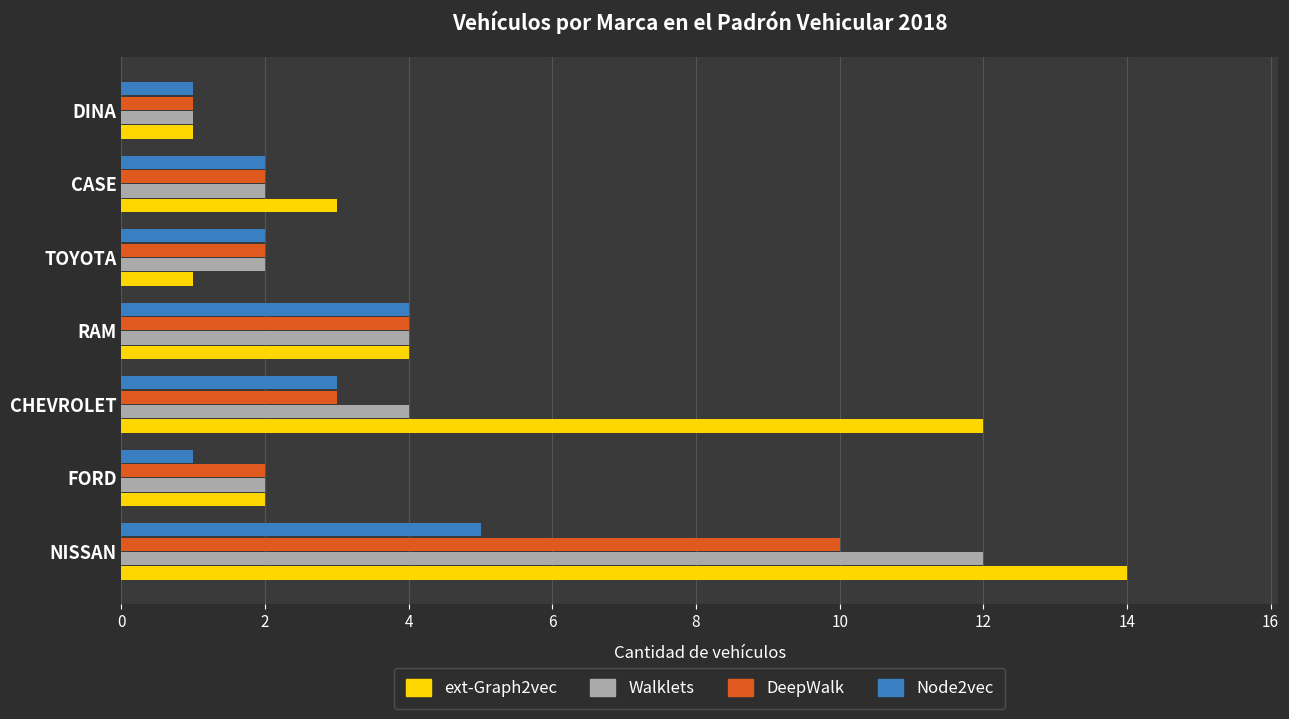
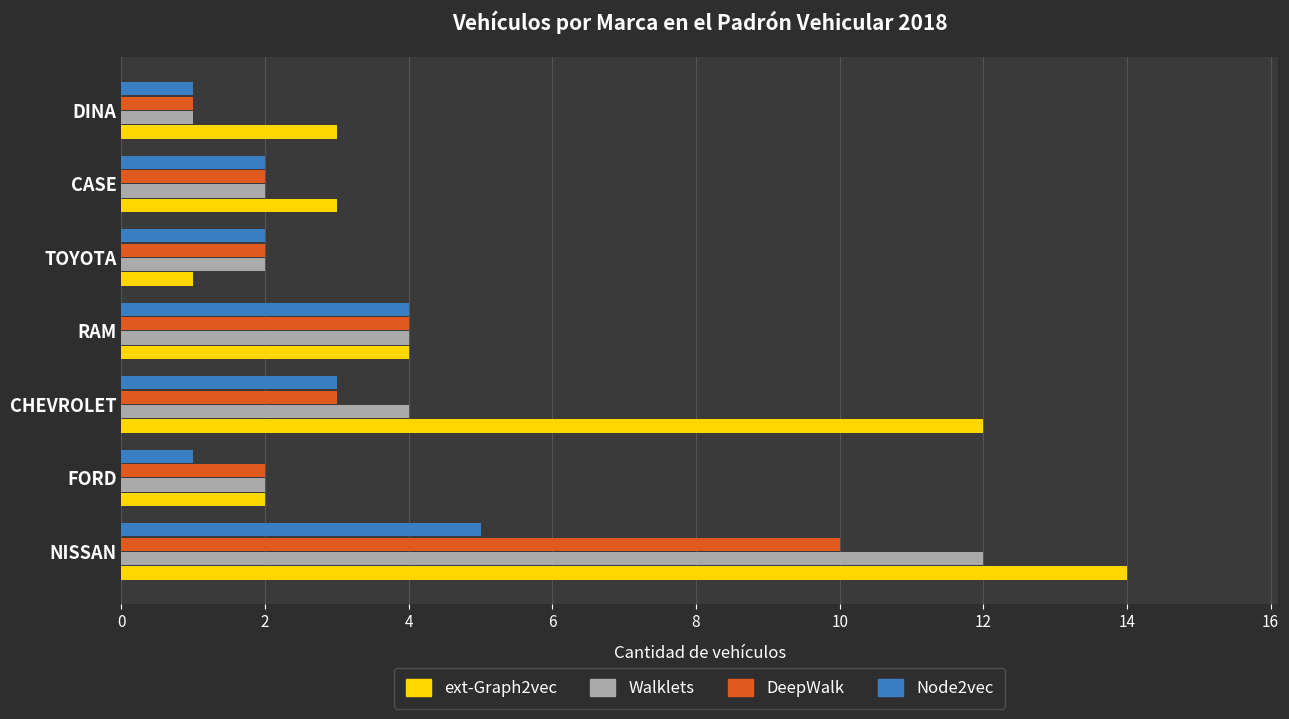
  {
    "ext-Graph2vec": {
-     "DINA": 1,
+     "DINA": 3,
      "CASE": 3,
      "TOYOTA": 1,
      "RAM": 4,
      "CHEVROLET": 12,
      "FORD": 2,
      "NISSAN": 14
    },
    "Walklets": {
      "DINA": 1,
      "CASE": 2,
      "TOYOTA": 2,
      "RAM": 4,
      "CHEVROLET": 4,
      "FORD": 2,
      "NISSAN": 12
    },
    "DeepWalk": {
      "DINA": 1,
      "CASE": 2,
      "TOYOTA": 2,
      "RAM": 4,
      "CHEVROLET": 3,
      "FORD": 2,
      "NISSAN": 10
    },
    "Node2vec": {
      "DINA": 1,
      "CASE": 2,
      "TOYOTA": 2,
      "RAM": 4,
      "CHEVROLET": 3,
      "FORD": 1,
      "NISSAN": 5
    }
  }
